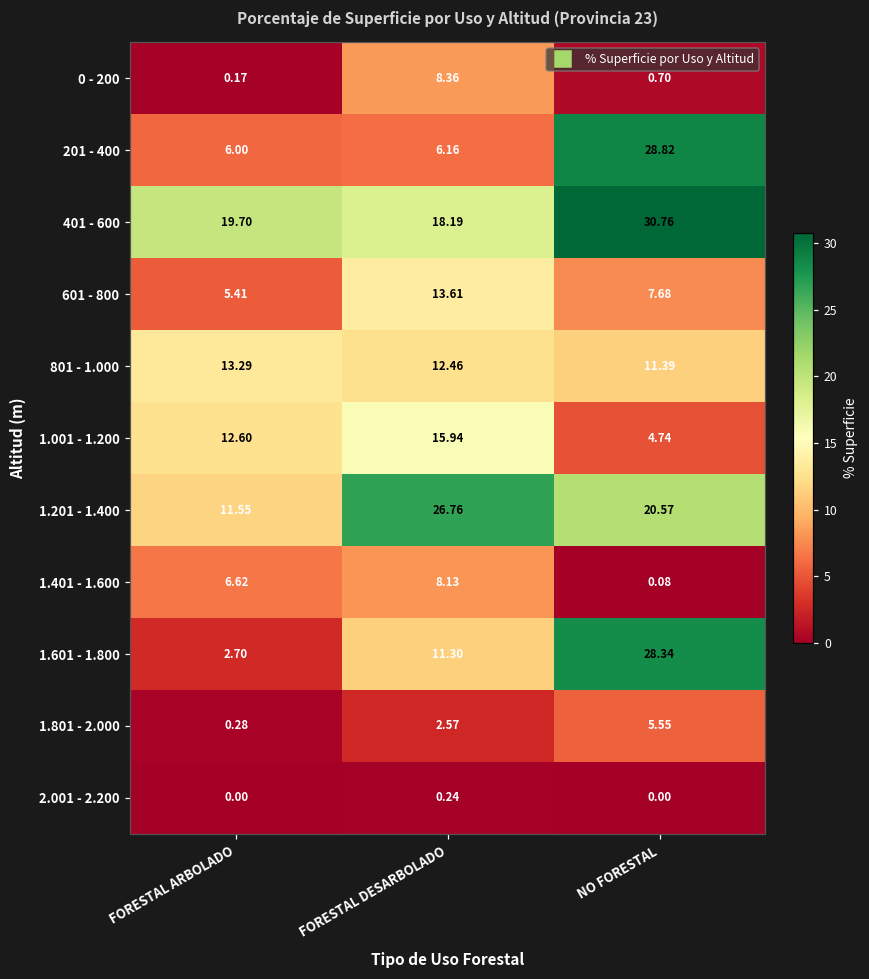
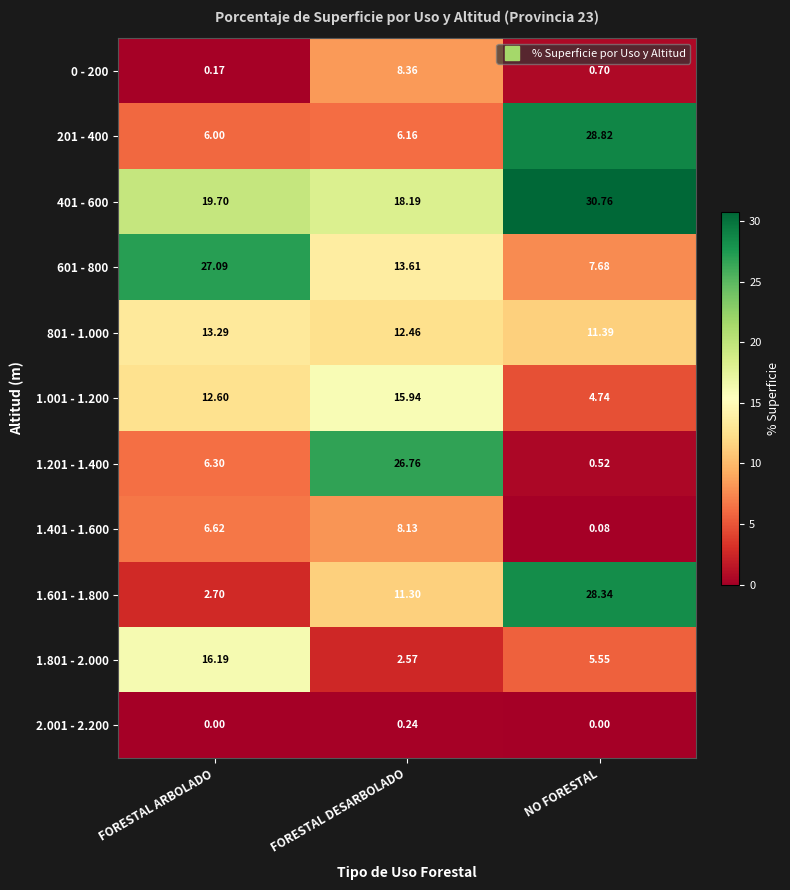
  {
    "0 - 200": {
      "FORESTAL ARBOLADO": 0.17,
      "FORESTAL DESARBOLADO": 8.36,
      "NO FORESTAL": 0.70
    },
    "201 - 400": {
      "FORESTAL ARBOLADO": 6.00,
      "FORESTAL DESARBOLADO": 6.16,
      "NO FORESTAL": 28.82
    },
    "401 - 600": {
      "FORESTAL ARBOLADO": 19.70,
      "FORESTAL DESARBOLADO": 18.19,
      "NO FORESTAL": 30.76
    },
    "601 - 800": {
-     "FORESTAL ARBOLADO": 5.41,
+     "FORESTAL ARBOLADO": 27.09,
      "FORESTAL DESARBOLADO": 13.61,
      "NO FORESTAL": 7.68
    },
    "801 - 1.000": {
      "FORESTAL ARBOLADO": 13.29,
      "FORESTAL DESARBOLADO": 12.46,
      "NO FORESTAL": 11.39
    },
    "1.001 - 1.200": {
      "FORESTAL ARBOLADO": 12.60,
      "FORESTAL DESARBOLADO": 15.94,
      "NO FORESTAL": 4.74
    },
    "1.201 - 1.400": {
-     "FORESTAL ARBOLADO": 11.55,
+     "FORESTAL ARBOLADO": 6.30,
      "FORESTAL DESARBOLADO": 26.76,
-     "NO FORESTAL": 20.57
+     "NO FORESTAL": 0.52
    },
    "1.401 - 1.600": {
      "FORESTAL ARBOLADO": 6.62,
      "FORESTAL DESARBOLADO": 8.13,
      "NO FORESTAL": 0.08
    },
    "1.601 - 1.800": {
      "FORESTAL ARBOLADO": 2.70,
      "FORESTAL DESARBOLADO": 11.30,
      "NO FORESTAL": 28.34
    },
    "1.801 - 2.000": {
-     "FORESTAL ARBOLADO": 0.28,
+     "FORESTAL ARBOLADO": 16.19,
      "FORESTAL DESARBOLADO": 2.57,
      "NO FORESTAL": 5.55
    },
    "2.001 - 2.200": {
      "FORESTAL ARBOLADO": 0.00,
      "FORESTAL DESARBOLADO": 0.24,
      "NO FORESTAL": 0.00
    }
  }
